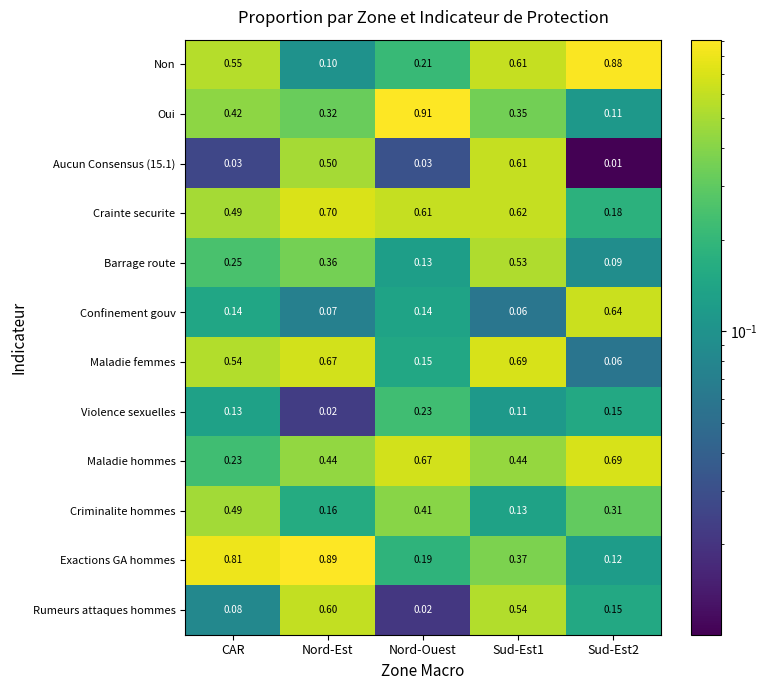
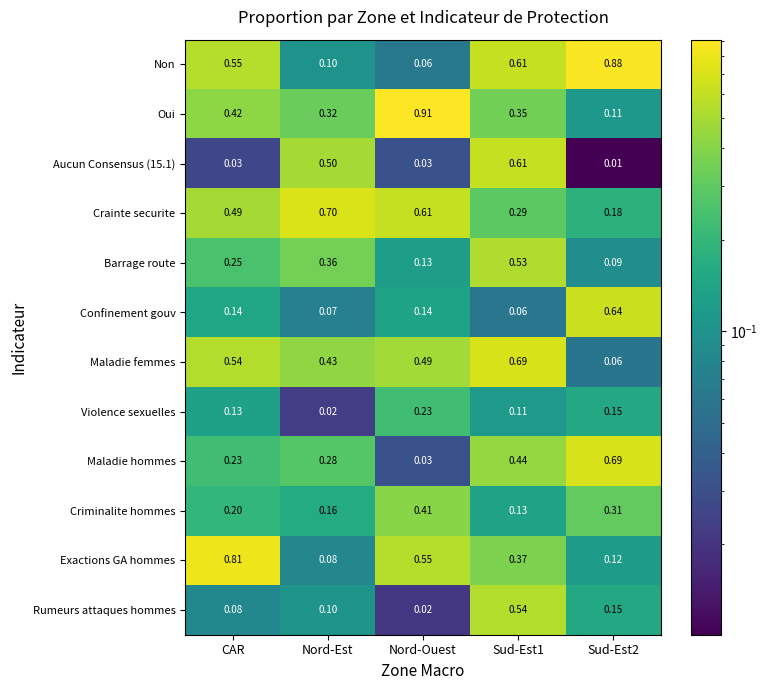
  {
    "Non": {
      "CAR": 0.55,
      "Nord-Est": 0.10,
-     "Nord-Ouest": 0.21,
+     "Nord-Ouest": 0.06,
      "Sud-Est1": 0.61,
      "Sud-Est2": 0.88
    },
    "Oui": {
      "CAR": 0.42,
      "Nord-Est": 0.32,
      "Nord-Ouest": 0.91,
      "Sud-Est1": 0.35,
      "Sud-Est2": 0.11
    },
    "Aucun Consensus (15.1)": {
      "CAR": 0.03,
      "Nord-Est": 0.50,
      "Nord-Ouest": 0.03,
      "Sud-Est1": 0.61,
      "Sud-Est2": 0.01
    },
    "Crainte securite": {
      "CAR": 0.49,
      "Nord-Est": 0.70,
      "Nord-Ouest": 0.61,
-     "Sud-Est1": 0.62,
+     "Sud-Est1": 0.29,
      "Sud-Est2": 0.18
    },
    "Barrage route": {
      "CAR": 0.25,
      "Nord-Est": 0.36,
      "Nord-Ouest": 0.13,
      "Sud-Est1": 0.53,
      "Sud-Est2": 0.09
    },
    "Confinement gouv": {
      "CAR": 0.14,
      "Nord-Est": 0.07,
      "Nord-Ouest": 0.14,
      "Sud-Est1": 0.06,
      "Sud-Est2": 0.64
    },
    "Maladie femmes": {
      "CAR": 0.54,
-     "Nord-Est": 0.67,
-     "Nord-Ouest": 0.15,
+     "Nord-Est": 0.43,
+     "Nord-Ouest": 0.49,
      "Sud-Est1": 0.69,
      "Sud-Est2": 0.06
    },
    "Violence sexuelles": {
      "CAR": 0.13,
      "Nord-Est": 0.02,
      "Nord-Ouest": 0.23,
      "Sud-Est1": 0.11,
      "Sud-Est2": 0.15
    },
    "Maladie hommes": {
      "CAR": 0.23,
-     "Nord-Est": 0.44,
-     "Nord-Ouest": 0.67,
+     "Nord-Est": 0.28,
+     "Nord-Ouest": 0.03,
      "Sud-Est1": 0.44,
      "Sud-Est2": 0.69
    },
    "Criminalite hommes": {
-     "CAR": 0.49,
+     "CAR": 0.20,
      "Nord-Est": 0.16,
      "Nord-Ouest": 0.41,
      "Sud-Est1": 0.13,
      "Sud-Est2": 0.31
    },
    "Exactions GA hommes": {
      "CAR": 0.81,
-     "Nord-Est": 0.89,
-     "Nord-Ouest": 0.19,
+     "Nord-Est": 0.08,
+     "Nord-Ouest": 0.55,
      "Sud-Est1": 0.37,
      "Sud-Est2": 0.12
    },
    "Rumeurs attaques hommes": {
      "CAR": 0.08,
-     "Nord-Est": 0.60,
+     "Nord-Est": 0.10,
      "Nord-Ouest": 0.02,
      "Sud-Est1": 0.54,
      "Sud-Est2": 0.15
    }
  }
